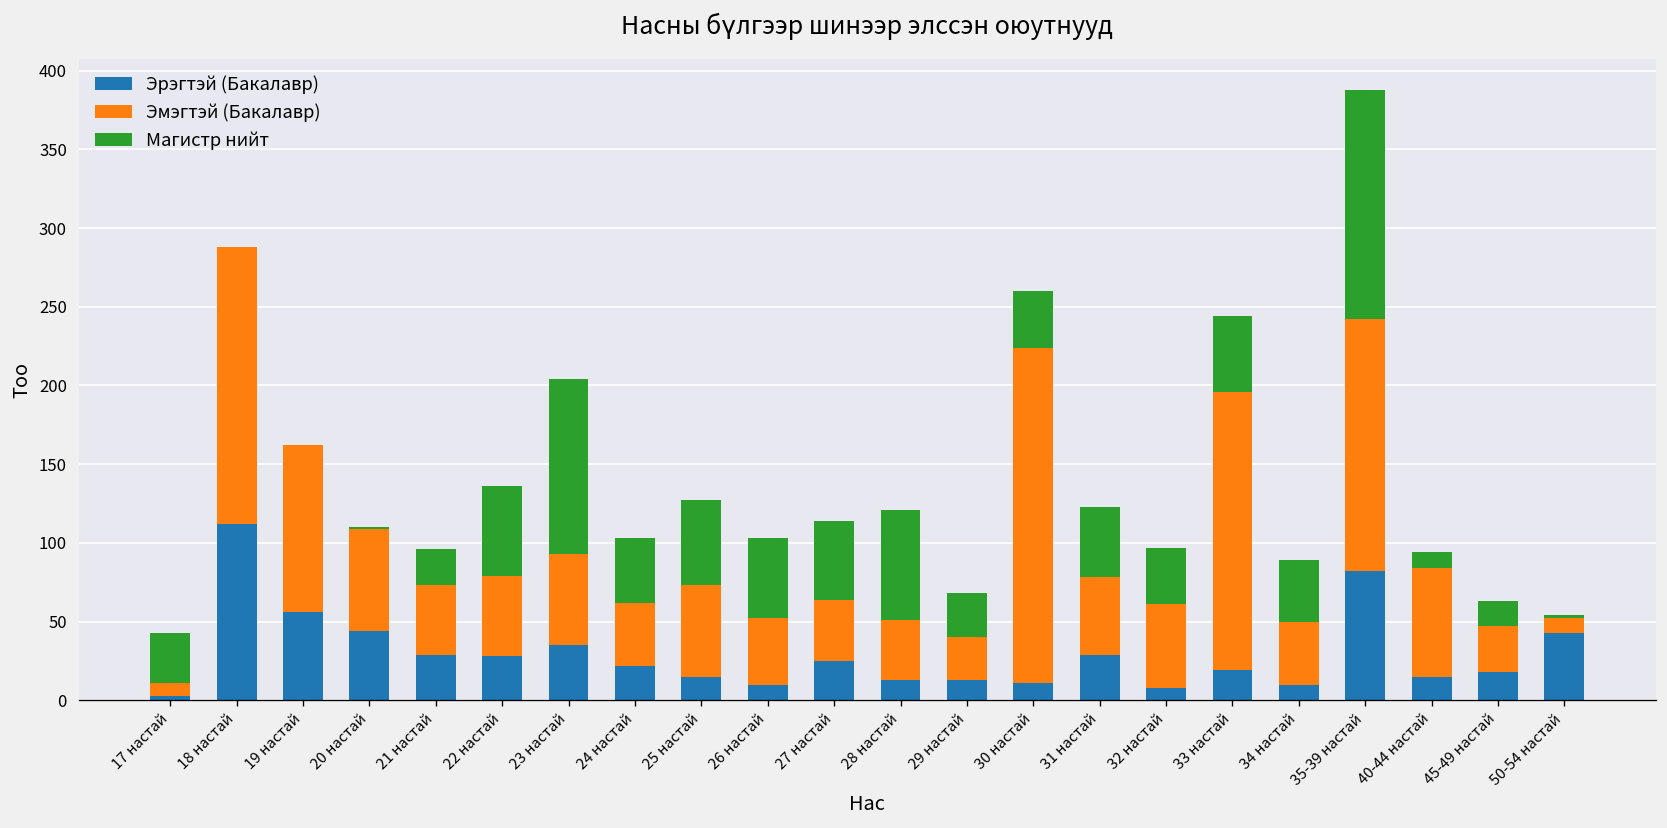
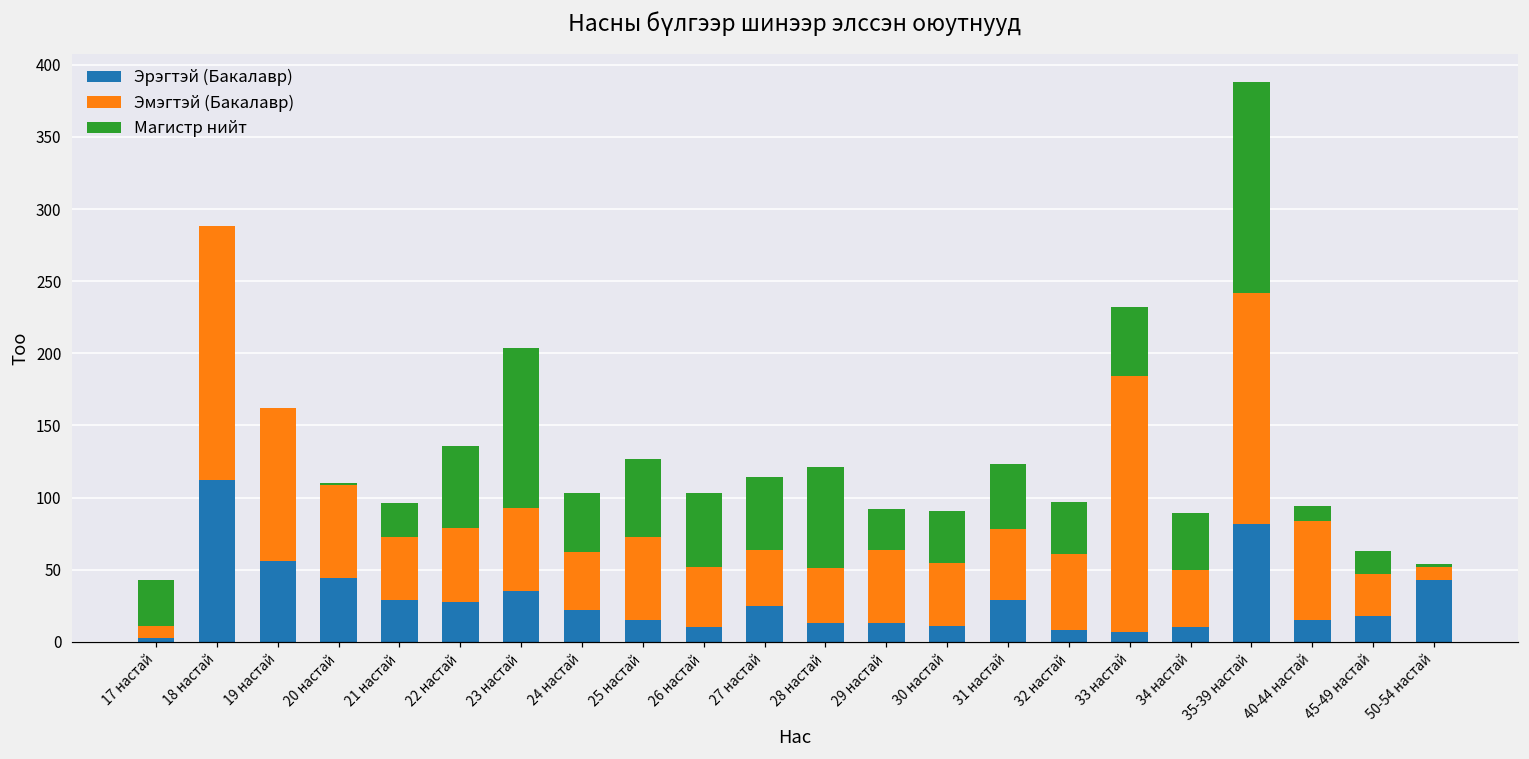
  {
    "Эрэгтэй (Бакалавр)": {
      "17 настай": 3,
      "18 настай": 112,
      "19 настай": 56,
      "20 настай": 44,
      "21 настай": 29,
      "22 настай": 28,
      "23 настай": 35,
      "24 настай": 22,
      "25 настай": 15,
      "26 настай": 10,
      "27 настай": 25,
      "28 настай": 13,
      "29 настай": 13,
      "30 настай": 11,
      "31 настай": 29,
      "32 настай": 8,
-     "33 настай": 19,
+     "33 настай": 7,
      "34 настай": 10,
      "35-39 настай": 82,
      "40-44 настай": 15,
      "45-49 настай": 18,
      "50-54 настай": 43
    },
    "Эмэгтэй (Бакалавр)": {
      "17 настай": 8,
      "18 настай": 176,
      "19 настай": 106,
      "20 настай": 65,
      "21 настай": 44,
      "22 настай": 51,
      "23 настай": 58,
      "24 настай": 40,
      "25 настай": 58,
      "26 настай": 42,
      "27 настай": 39,
      "28 настай": 38,
-     "29 настай": 27,
-     "30 настай": 213,
+     "29 настай": 51,
+     "30 настай": 44,
      "31 настай": 49,
      "32 настай": 53,
      "33 настай": 177,
      "34 настай": 40,
      "35-39 настай": 160,
      "40-44 настай": 69,
      "45-49 настай": 29,
      "50-54 настай": 9
    },
    "Магистр нийт": {
      "17 настай": 32,
      "18 настай": 0,
      "19 настай": 0,
      "21 настай": 23,
      "22 настай": 57,
      "23 настай": 111,
      "24 настай": 41,
      "25 настай": 54,
      "26 настай": 51,
      "27 настай": 50,
      "28 настай": 70,
      "29 настай": 28,
      "30 настай": 36,
      "31 настай": 45,
      "32 настай": 36,
      "33 настай": 48,
      "34 настай": 39,
      "35-39 настай": 146,
      "40-44 настай": 10,
      "45-49 настай": 16,
      "50-54 настай": 2
    }
  }
